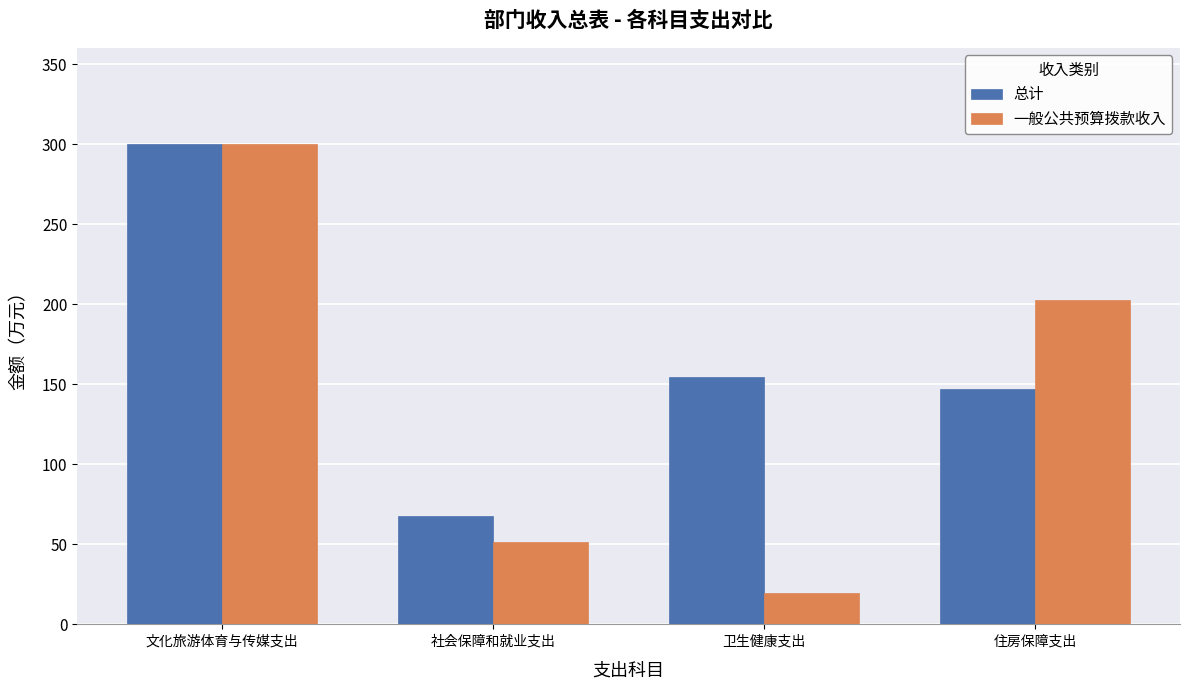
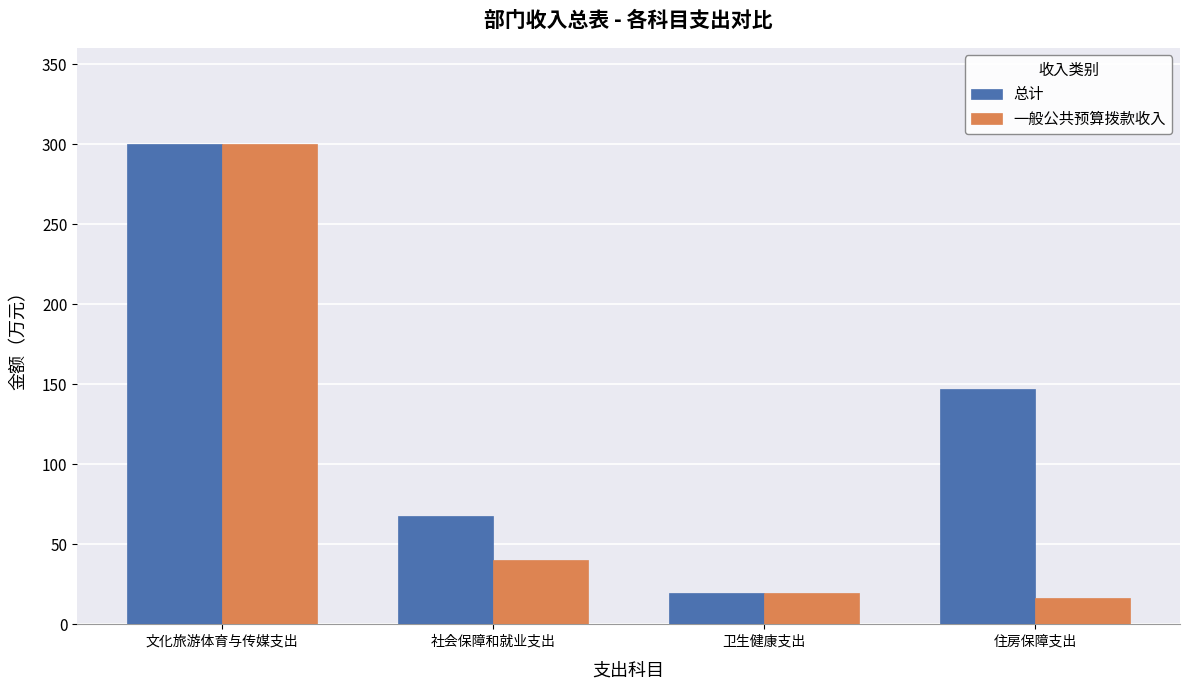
  {
    "总计": {
      "文化旅游体育与传媒支出": 300,
      "社会保障和就业支出": 68,
-     "卫生健康支出": 154,
+     "卫生健康支出": 19,
      "住房保障支出": 147
    },
    "一般公共预算拨款收入": {
      "文化旅游体育与传媒支出": 300,
-     "社会保障和就业支出": 51,
+     "社会保障和就业支出": 40,
      "卫生健康支出": 19,
-     "住房保障支出": 203
+     "住房保障支出": 16
    }
  }
